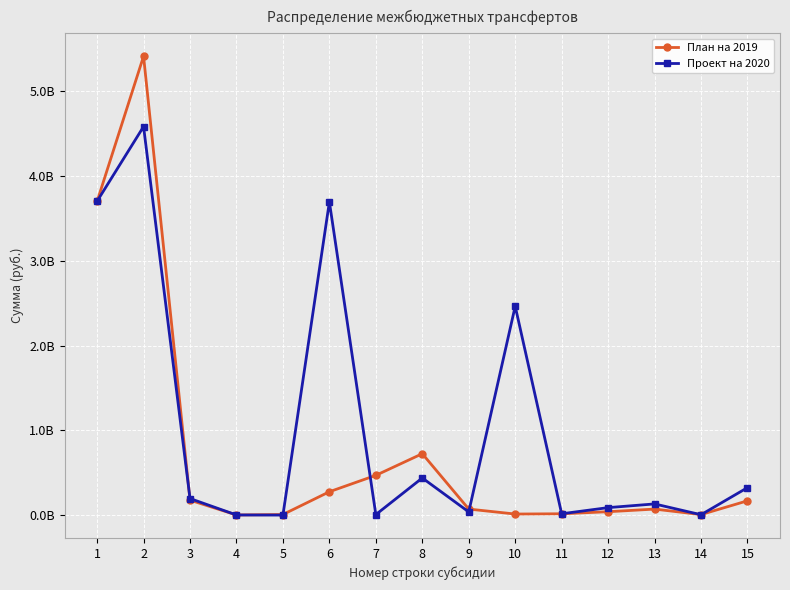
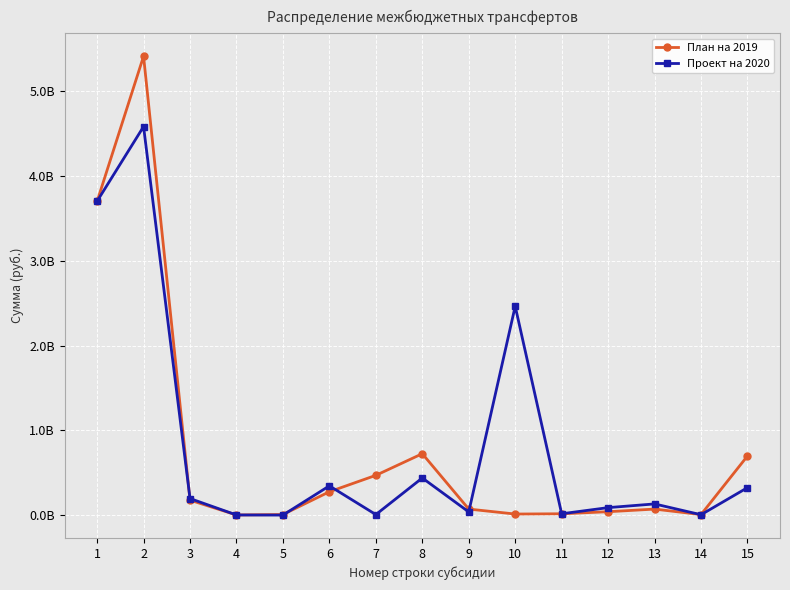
  {
    "План на 2019": {
      "2": 5400000000,
      "6": 300000000,
      "7": 500000000,
      "8": 700000000,
      "9": 100000000,
      "10": 0,
      "12": 0,
      "13": 100000000,
-     "15": 200000000
+     "15": 700000000
    },
    "Проект на 2020": {
      "2": 4600000000,
-     "6": 3700000000,
+     "6": 300000000,
      "7": 0,
      "8": 400000000,
      "9": 0,
      "10": 2500000000,
      "12": 100000000,
      "13": 100000000,
      "15": 300000000
    }
  }
